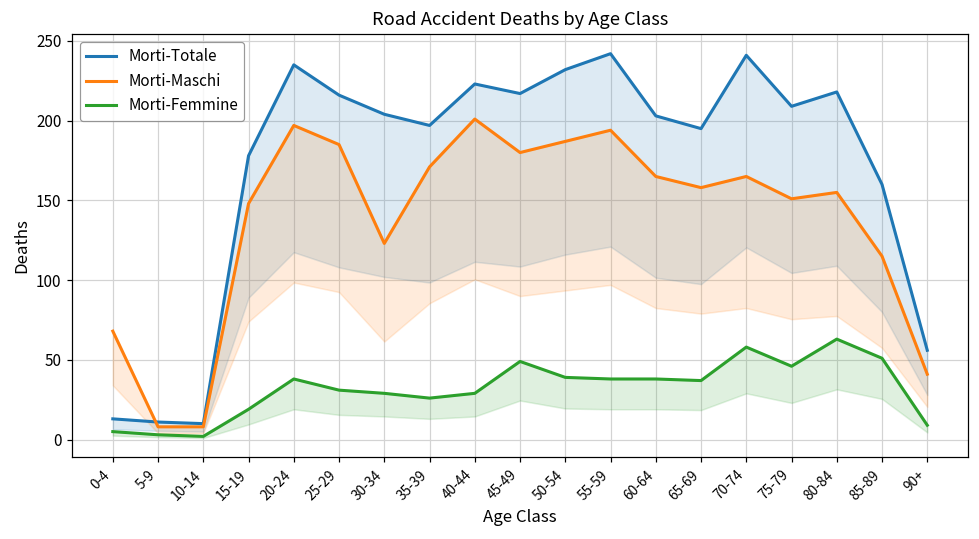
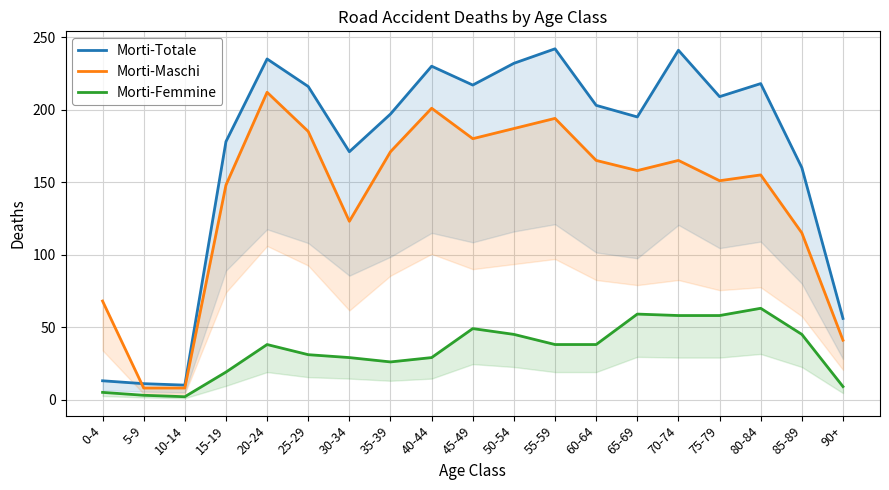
  {
    "Morti-Totale": {
      "0-4": 13,
      "5-9": 11,
      "10-14": 10,
      "15-19": 178,
      "20-24": 235,
      "25-29": 216,
-     "30-34": 204,
+     "30-34": 171,
      "35-39": 197,
-     "40-44": 223,
+     "40-44": 230,
      "45-49": 217,
      "50-54": 232,
      "55-59": 242,
      "60-64": 203,
      "65-69": 195,
      "70-74": 241,
      "75-79": 209,
      "80-84": 218,
      "85-89": 160,
      "90+": 56
    },
    "Morti-Maschi": {
      "0-4": 68,
      "5-9": 8,
      "10-14": 8,
      "15-19": 148,
-     "20-24": 197,
+     "20-24": 212,
      "25-29": 185,
      "30-34": 123,
      "35-39": 171,
      "40-44": 201,
      "45-49": 180,
      "50-54": 187,
      "55-59": 194,
      "60-64": 165,
      "65-69": 158,
      "70-74": 165,
      "75-79": 151,
      "80-84": 155,
      "85-89": 115,
      "90+": 41
    },
    "Morti-Femmine": {
      "0-4": 5,
      "5-9": 3,
      "10-14": 2,
      "15-19": 19,
      "20-24": 38,
      "25-29": 31,
      "30-34": 29,
      "35-39": 26,
      "40-44": 29,
      "45-49": 49,
-     "50-54": 39,
+     "50-54": 45,
      "55-59": 38,
      "60-64": 38,
-     "65-69": 37,
+     "65-69": 59,
      "70-74": 58,
-     "75-79": 46,
+     "75-79": 58,
      "80-84": 63,
-     "85-89": 51,
+     "85-89": 45,
      "90+": 9
    }
  }
